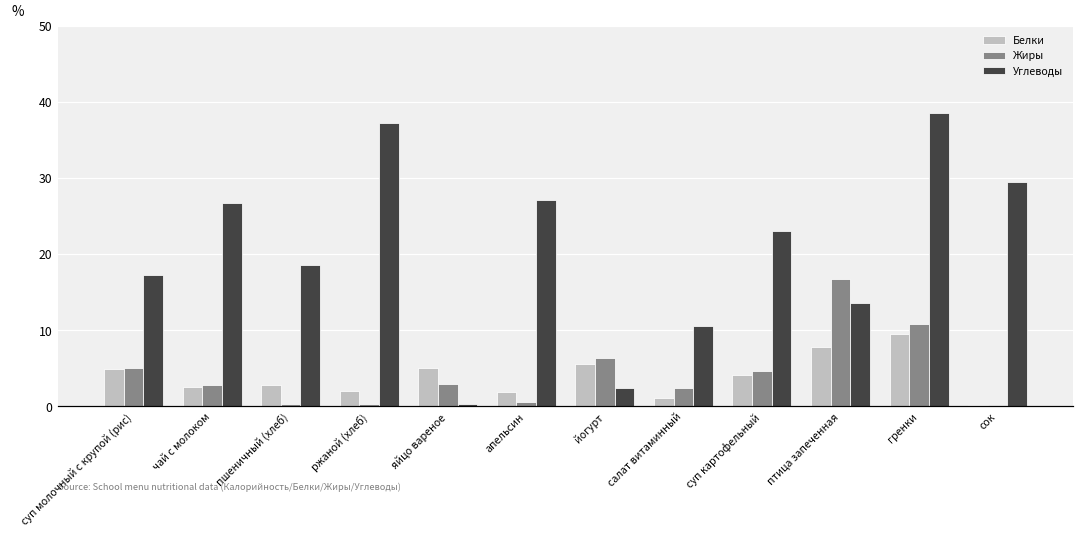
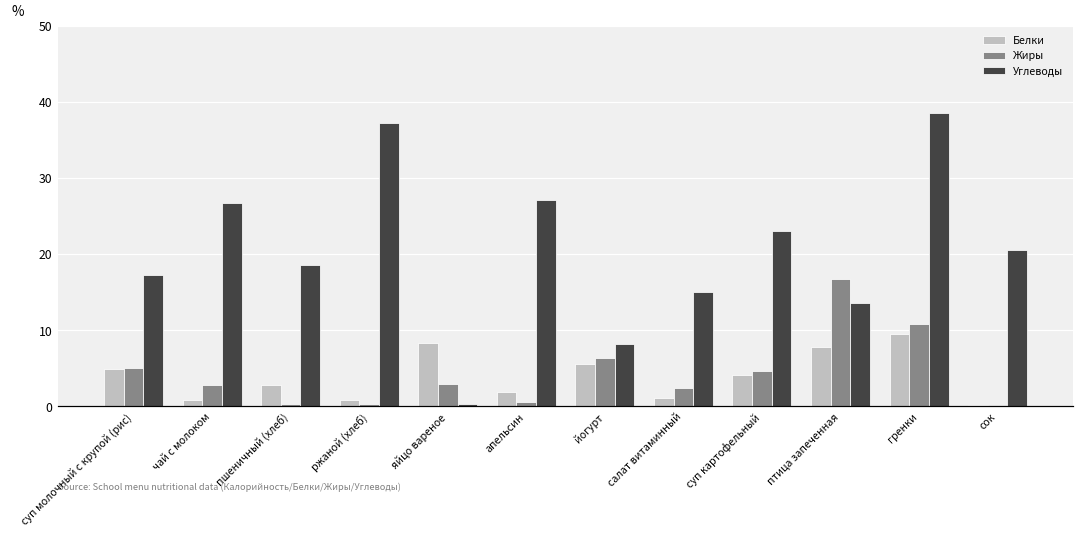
  {
    "Белки": {
      "суп молочный с крупой (рис)": 5,
-     "чай с молоком": 3,
+     "чай с молоком": 1,
      "пшеничный (хлеб)": 3,
-     "ржаной (хлеб)": 2,
-     "яйцо вареное": 5,
+     "ржаной (хлеб)": 1,
+     "яйцо вареное": 8,
      "апельсин": 2,
      "йогурт": 6,
      "салат витаминный": 1,
      "суп картофельный": 4,
      "птица запеченная": 8,
      "гренки": 10
    },
    "Жиры": {
      "суп молочный с крупой (рис)": 5,
      "чай с молоком": 3,
      "яйцо вареное": 3,
      "апельсин": 1,
      "йогурт": 6,
      "салат витаминный": 2,
      "суп картофельный": 5,
      "птица запеченная": 17,
      "гренки": 11
    },
    "Углеводы": {
      "суп молочный с крупой (рис)": 17,
      "чай с молоком": 27,
      "пшеничный (хлеб)": 19,
      "ржаной (хлеб)": 37,
      "апельсин": 27,
-     "йогурт": 2,
-     "салат витаминный": 11,
+     "йогурт": 8,
+     "салат витаминный": 15,
      "суп картофельный": 23,
      "птица запеченная": 14,
      "гренки": 39,
-     "сок": 30
+     "сок": 21
    }
  }
